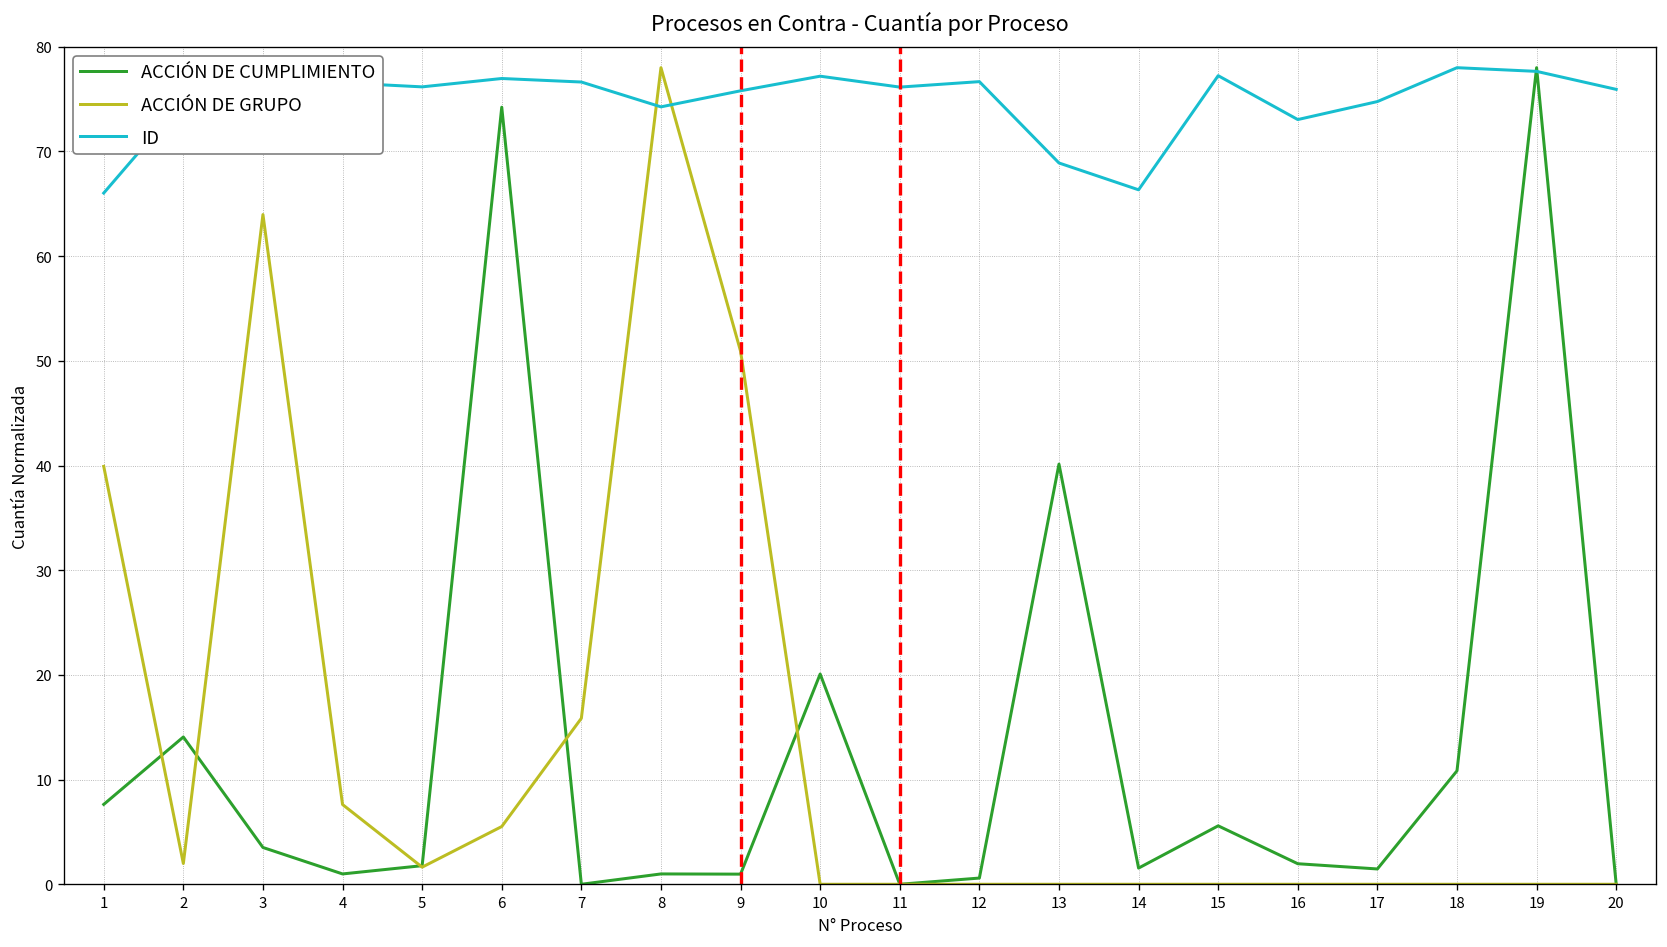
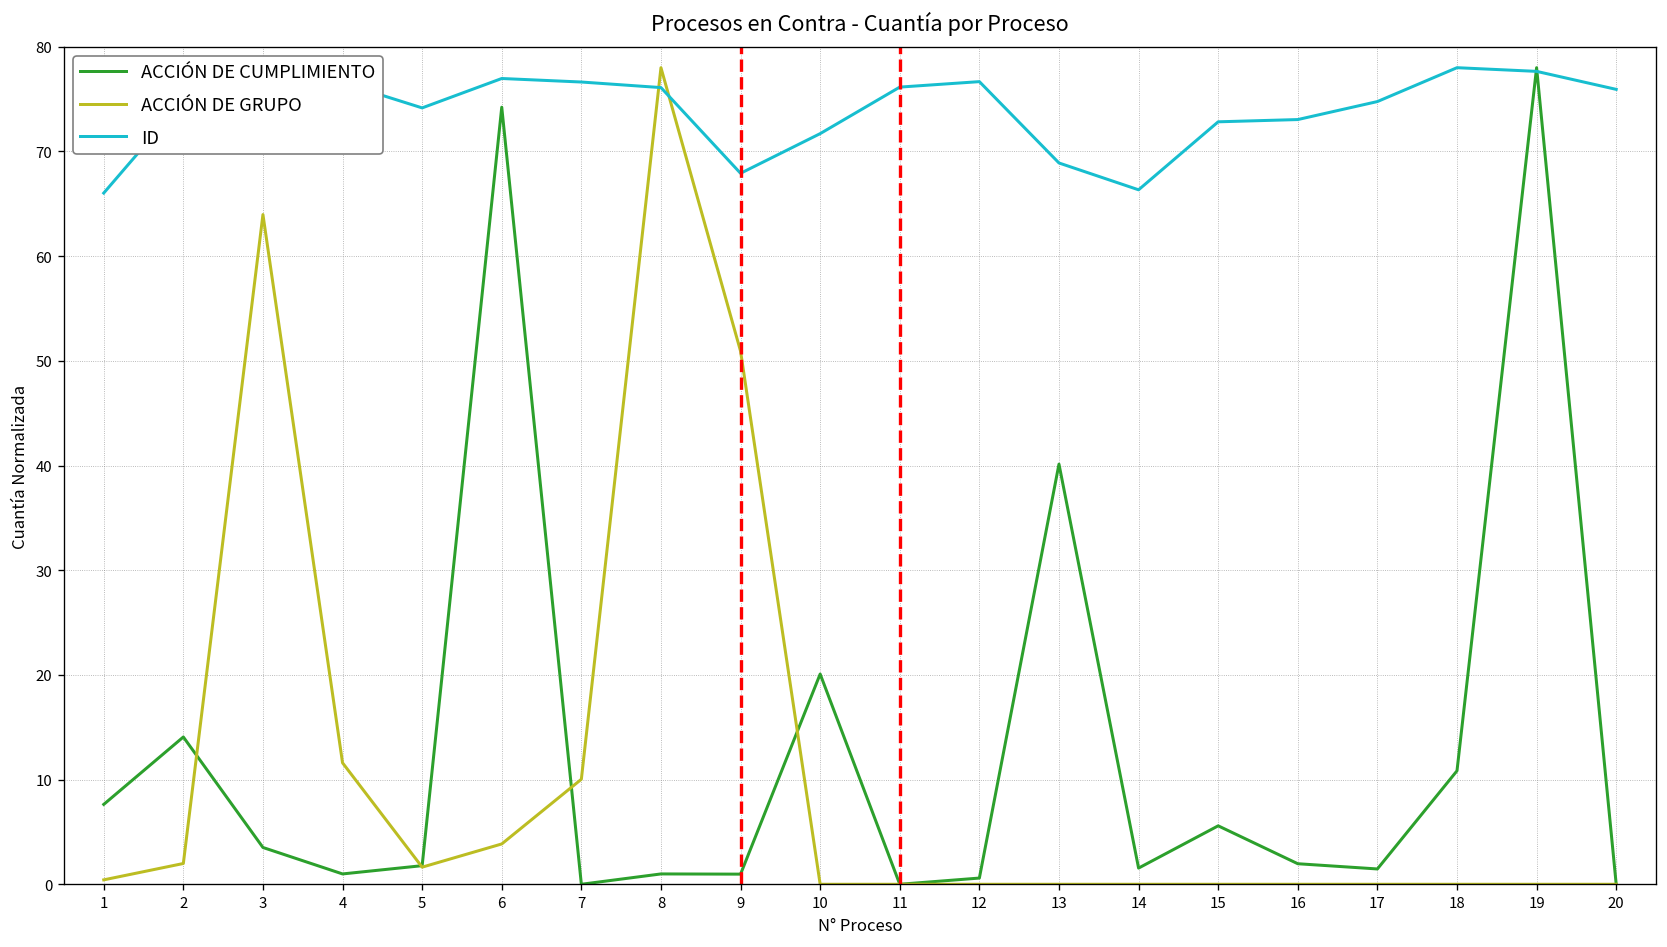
  {
    "ACCIÓN DE CUMPLIMIENTO": {
      "1": 8,
      "2": 14,
      "3": 4,
      "4": 1,
      "6": 74,
      "7": 0,
      "8": 1,
      "9": 1,
      "10": 20,
      "12": 1,
      "13": 40,
      "14": 2,
      "15": 6,
      "16": 2,
      "17": 1,
      "18": 11,
      "19": 78
    },
    "ACCIÓN DE GRUPO": {
-     "1": 40,
+     "1": 0,
      "2": 2,
      "3": 64,
-     "4": 8,
-     "6": 6,
-     "7": 16,
+     "4": 12,
+     "6": 4,
+     "7": 10,
      "8": 78,
      "9": 51,
      "10": 0,
      "12": 0,
      "13": 0,
      "14": 0,
      "15": 0,
      "16": 0,
      "17": 0,
      "18": 0,
      "19": 0
    },
    "ID": {
      "1": 66,
-     "5": 76,
+     "5": 74,
      "6": 77,
      "7": 77,
-     "8": 74,
-     "9": 76,
-     "10": 77,
+     "8": 76,
+     "9": 68,
+     "10": 72,
      "11": 76,
      "12": 77,
      "13": 69,
      "14": 66,
-     "15": 77,
+     "15": 73,
      "16": 73,
      "17": 75,
      "18": 78,
      "19": 78,
      "20": 76
    }
  }
